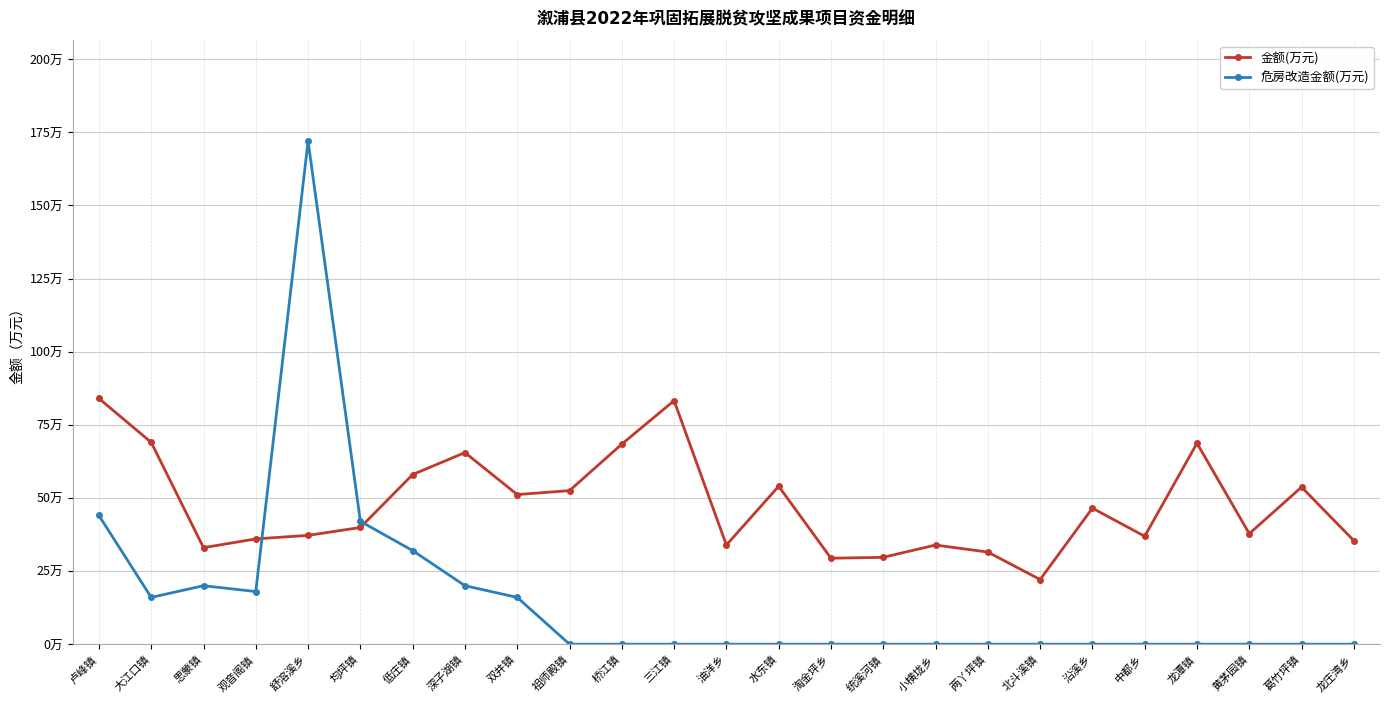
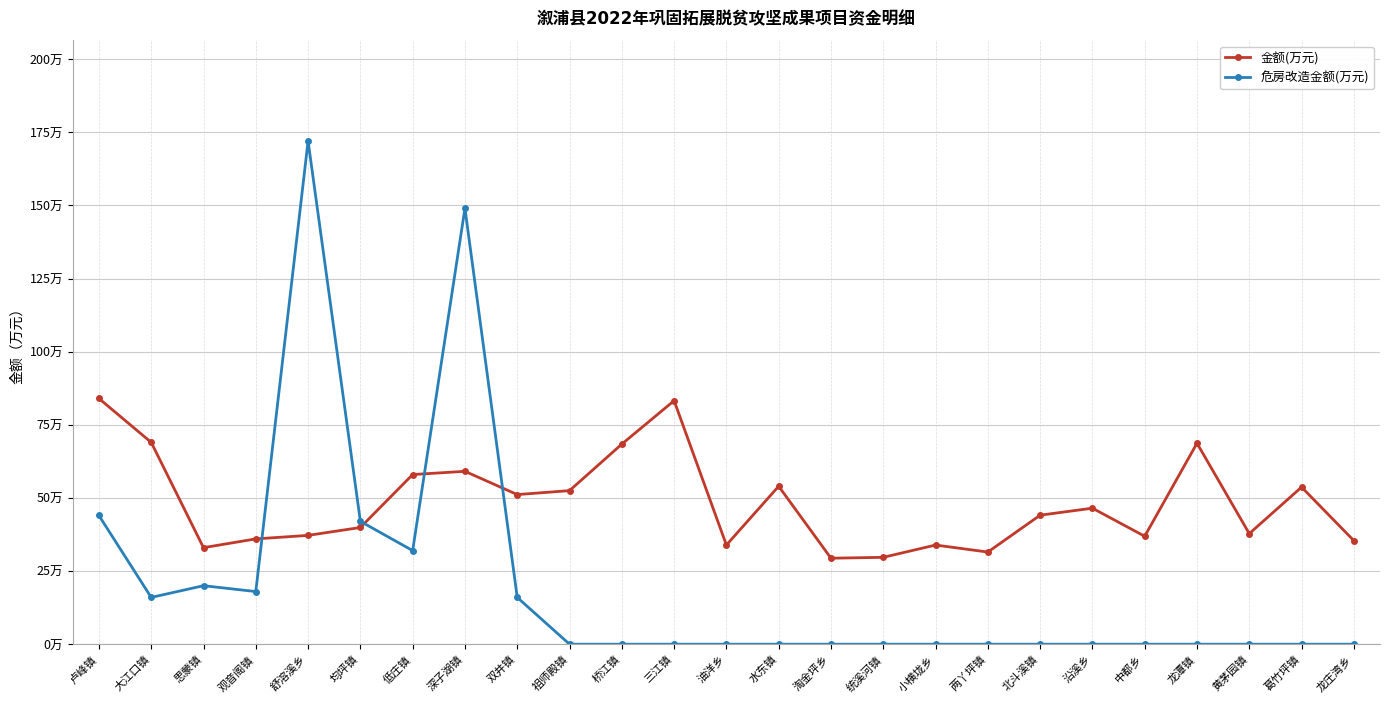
  {
    "金额(万元)": {
      "卢峰镇": "84万",
      "大江口镇": "69万",
      "思蒙镇": "33万",
      "观音阁镇": "36万",
      "舒溶溪乡": "37万",
      "均坪镇": "40万",
      "低庄镇": "58万",
-     "深子湖镇": "66万",
+     "深子湖镇": "59万",
      "双井镇": "51万",
      "祖师殿镇": "53万",
      "桥江镇": "68万",
      "三江镇": "83万",
      "油洋乡": "34万",
      "水东镇": "54万",
      "淘金坪乡": "29万",
      "统溪河镇": "30万",
      "小横垅乡": "34万",
      "两丫坪镇": "32万",
-     "北斗溪镇": "22万",
+     "北斗溪镇": "44万",
      "沿溪乡": "47万",
      "中都乡": "37万",
      "龙潭镇": "69万",
      "黄茅园镇": "38万",
      "葛竹坪镇": "54万",
      "龙庄湾乡": "35万"
    },
    "危房改造金额(万元)": {
      "卢峰镇": "44万",
      "大江口镇": "16万",
      "思蒙镇": "20万",
      "观音阁镇": "18万",
      "舒溶溪乡": "172万",
      "均坪镇": "42万",
      "低庄镇": "32万",
-     "深子湖镇": "20万",
+     "深子湖镇": "149万",
      "双井镇": "16万",
      "祖师殿镇": "0万",
      "桥江镇": "0万",
      "三江镇": "0万",
      "油洋乡": "0万",
      "水东镇": "0万",
      "淘金坪乡": "0万",
      "统溪河镇": "0万",
      "小横垅乡": "0万",
      "两丫坪镇": "0万",
      "北斗溪镇": "0万",
      "沿溪乡": "0万",
      "中都乡": "0万",
      "龙潭镇": "0万",
      "黄茅园镇": "0万",
      "葛竹坪镇": "0万",
      "龙庄湾乡": "0万"
    }
  }
